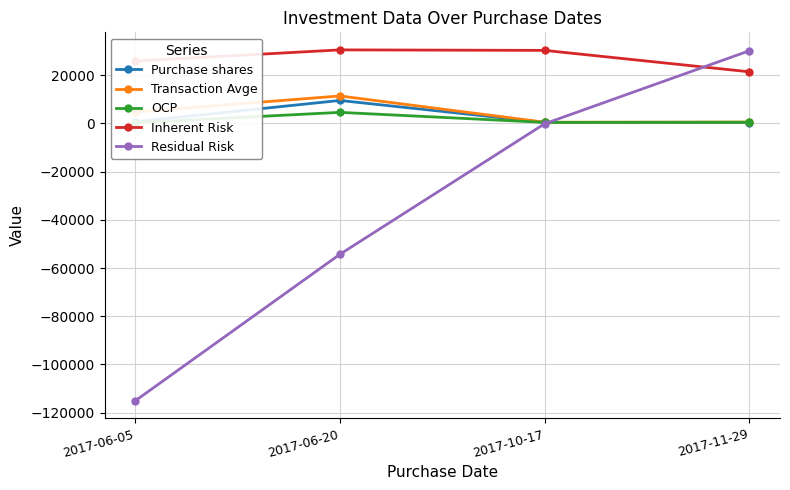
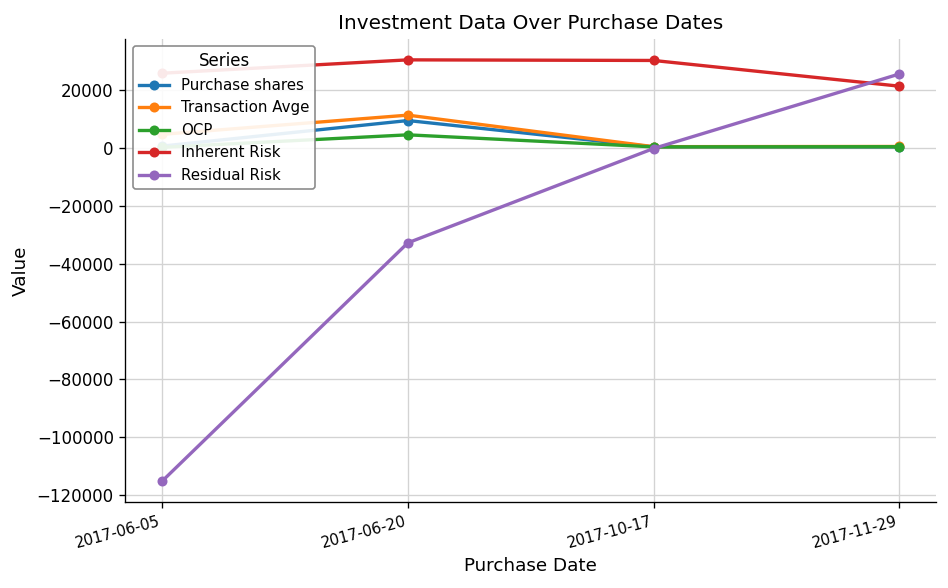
  {
    "Purchase shares": {
      "2017-06-20": 10000
    },
    "Transaction Avge": {
      "2017-06-20": 11000
    },
    "OCP": {
      "2017-06-20": 5000
    },
    "Inherent Risk": {
      "2017-06-20": 30000,
      "2017-10-17": 30000,
      "2017-11-29": 21000
    },
    "Residual Risk": {
      "2017-06-05": -115000,
-     "2017-06-20": -54000,
-     "2017-11-29": 30000
+     "2017-06-20": -33000,
+     "2017-11-29": 26000
    }
  }
